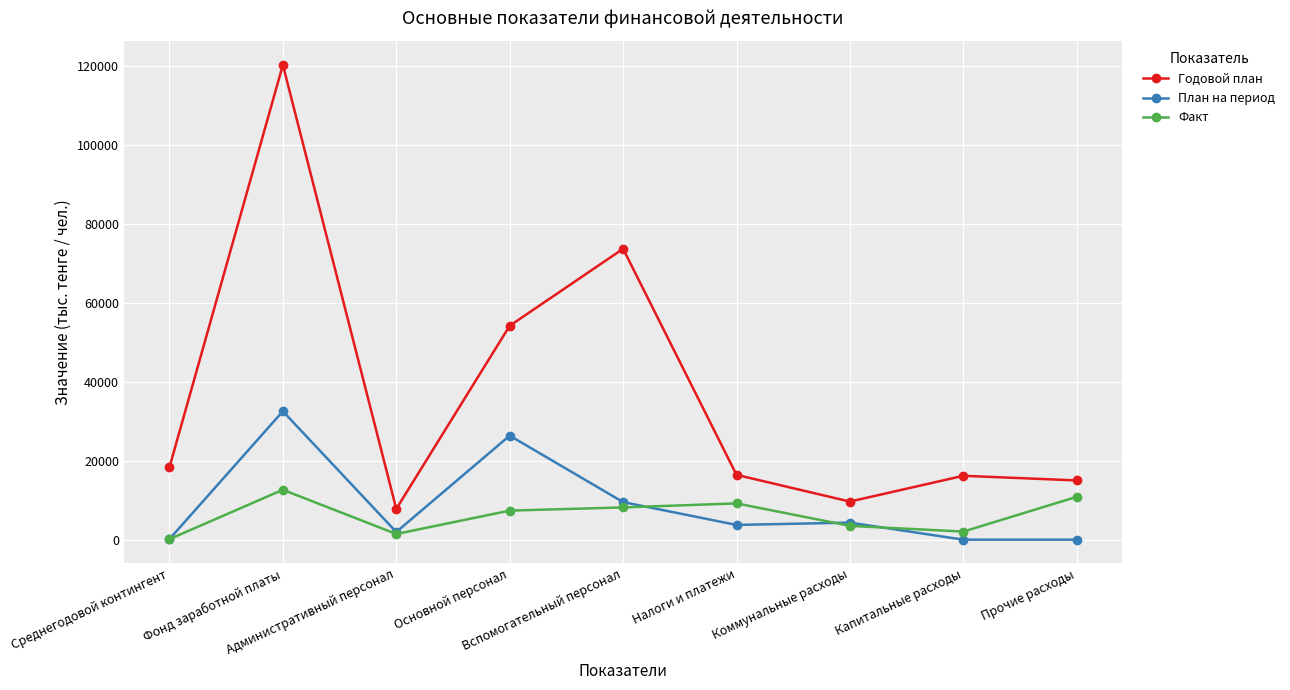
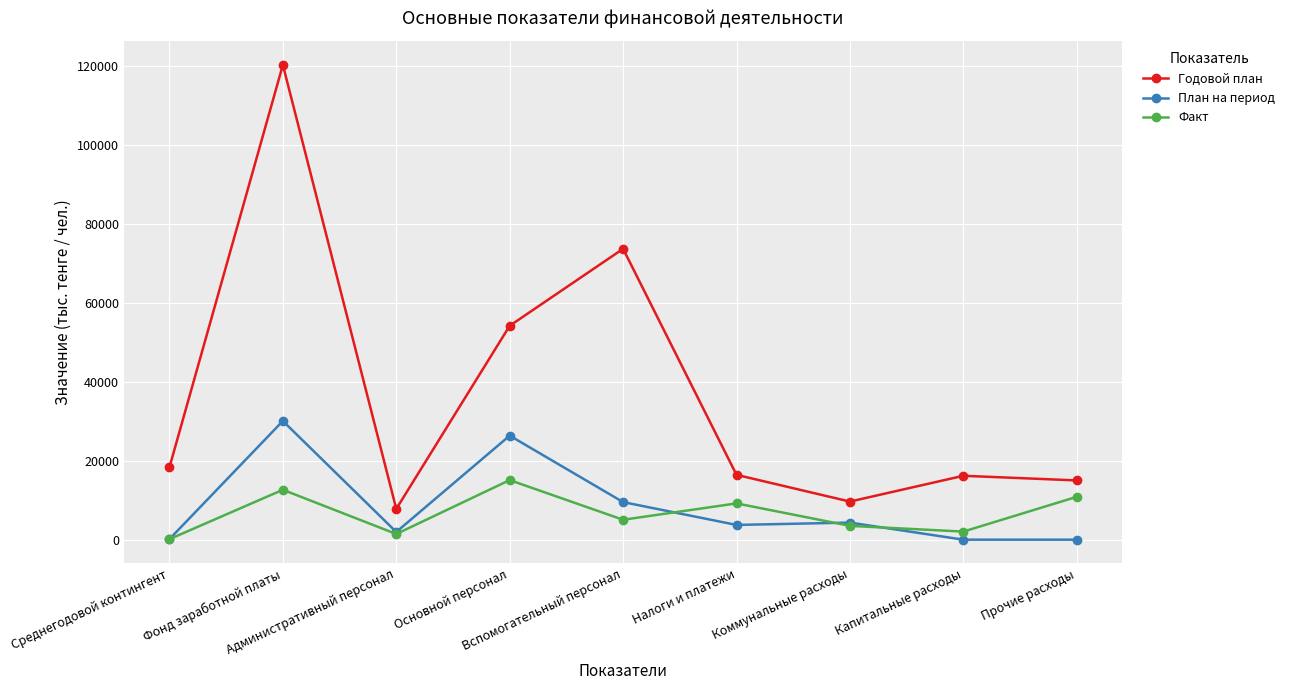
  {
    "Годовой план": {
      "Среднегодовой контингент": 18000,
      "Фонд заработной платы": 120000,
      "Административный персонал": 8000,
      "Основной персонал": 54000,
      "Вспомогательный персонал": 74000,
      "Налоги и платежи": 16000,
      "Коммунальные расходы": 10000,
      "Капитальные расходы": 16000,
      "Прочие расходы": 15000
    },
    "План на период": {
-     "Фонд заработной платы": 33000,
+     "Фонд заработной платы": 30000,
      "Основной персонал": 26000,
      "Вспомогательный персонал": 10000,
      "Налоги и платежи": 4000,
      "Коммунальные расходы": 4000,
      "Капитальные расходы": 0,
      "Прочие расходы": 0
    },
    "Факт": {
      "Фонд заработной платы": 13000,
-     "Основной персонал": 7000,
-     "Вспомогательный персонал": 8000,
+     "Основной персонал": 15000,
+     "Вспомогательный персонал": 5000,
      "Налоги и платежи": 9000,
      "Коммунальные расходы": 4000,
      "Капитальные расходы": 2000,
      "Прочие расходы": 11000
    }
  }
